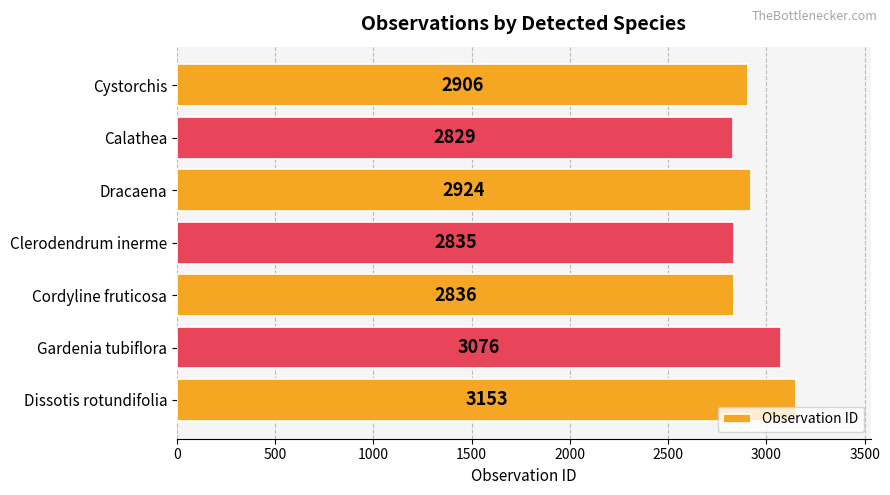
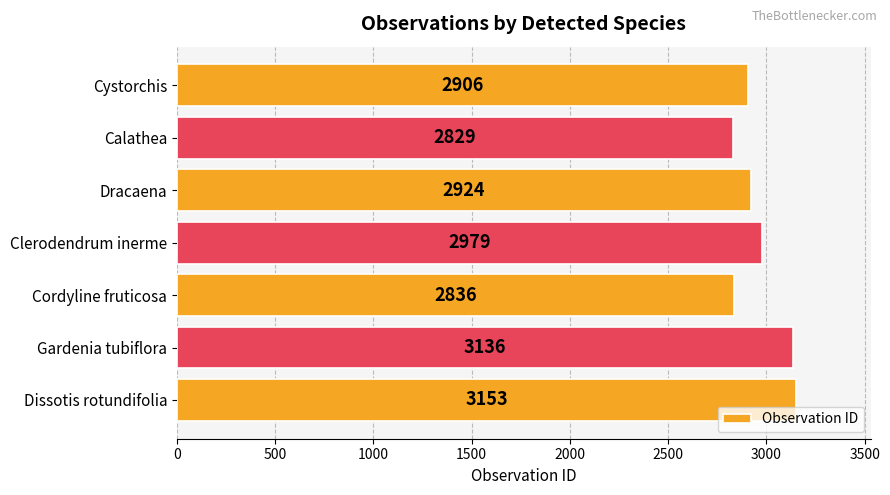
  {
    "Cystorchis": 2906,
    "Calathea": 2829,
    "Dracaena": 2924,
-   "Clerodendrum inerme": 2835,
+   "Clerodendrum inerme": 2979,
    "Cordyline fruticosa": 2836,
-   "Gardenia tubiflora": 3076,
+   "Gardenia tubiflora": 3136,
    "Dissotis rotundifolia": 3153
  }
